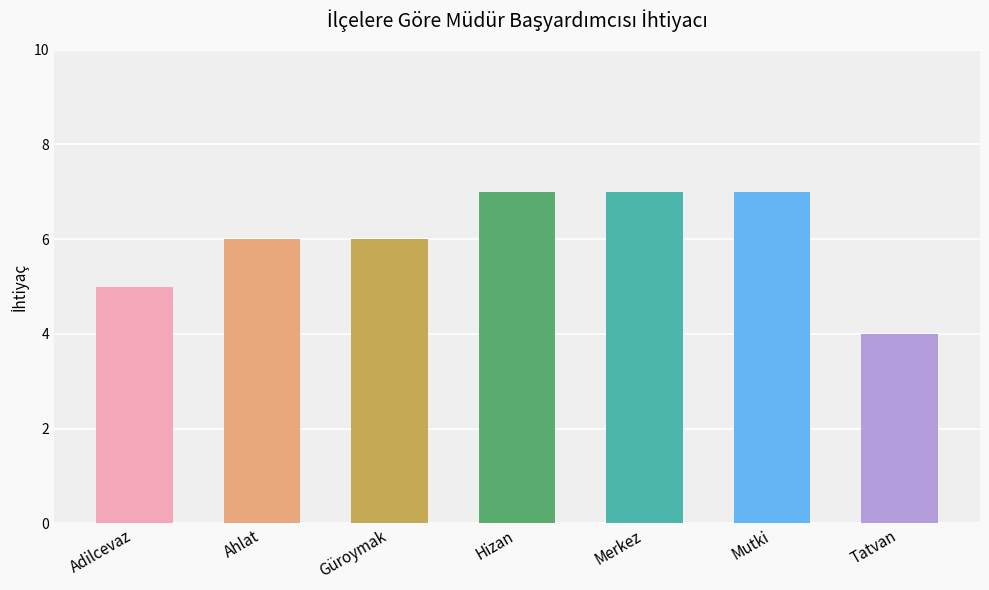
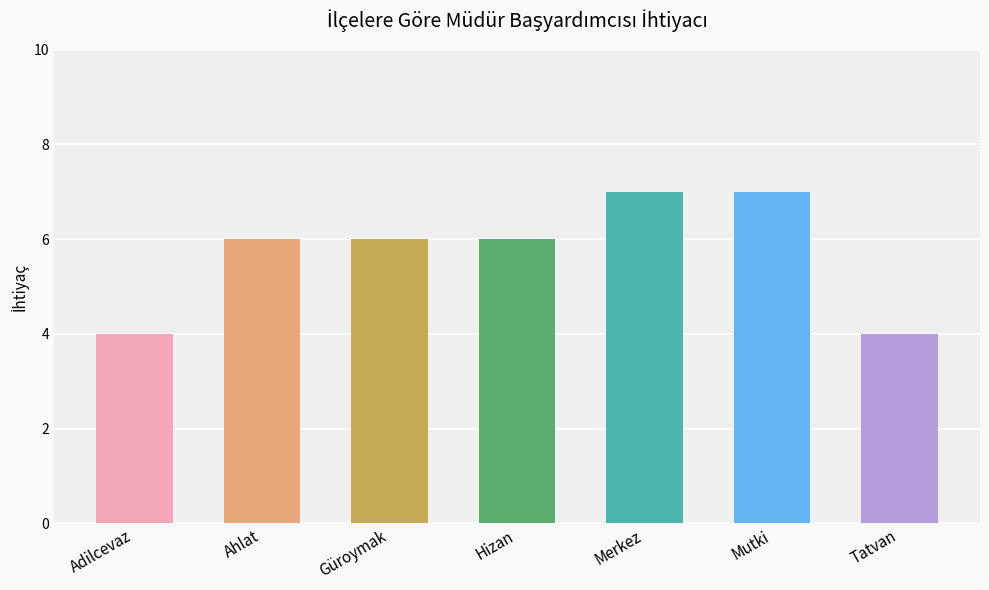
  {
-   "Adilcevaz": 5,
+   "Adilcevaz": 4,
    "Ahlat": 6,
    "Güroymak": 6,
-   "Hizan": 7,
+   "Hizan": 6,
    "Merkez": 7,
    "Mutki": 7,
    "Tatvan": 4
  }
